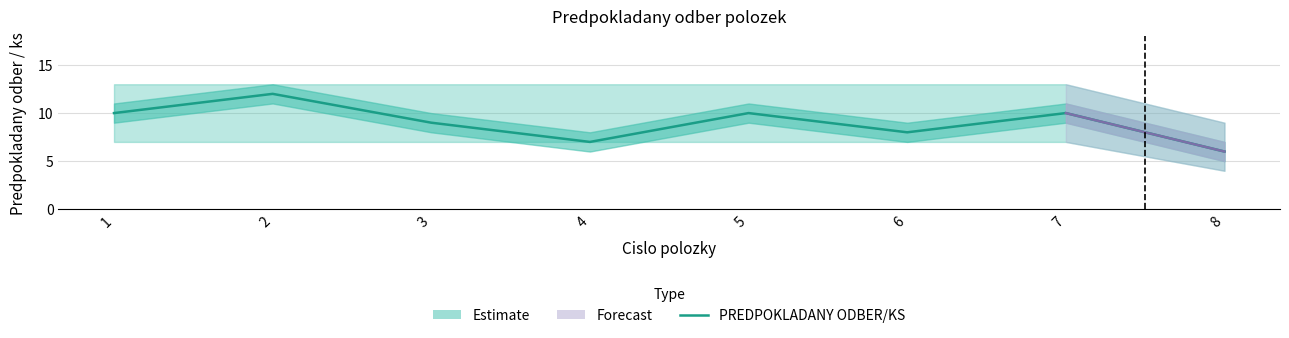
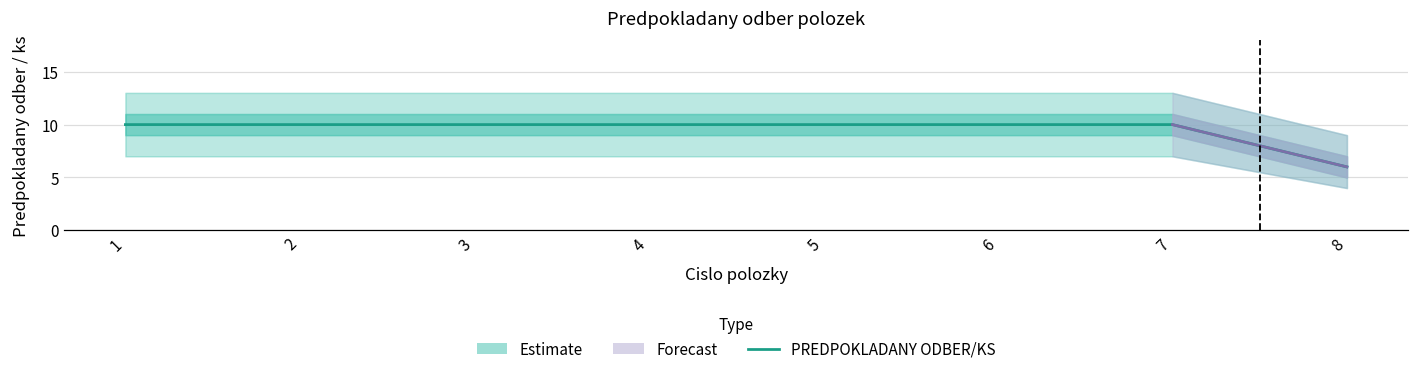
  {
    "PREDPOKLADANY ODBER/KS": {
      "1": 10,
-     "2": 12,
-     "3": 9,
-     "4": 7,
+     "2": 10,
+     "3": 10,
+     "4": 10,
      "5": 10,
-     "6": 8
+     "6": 10
    }
  }
